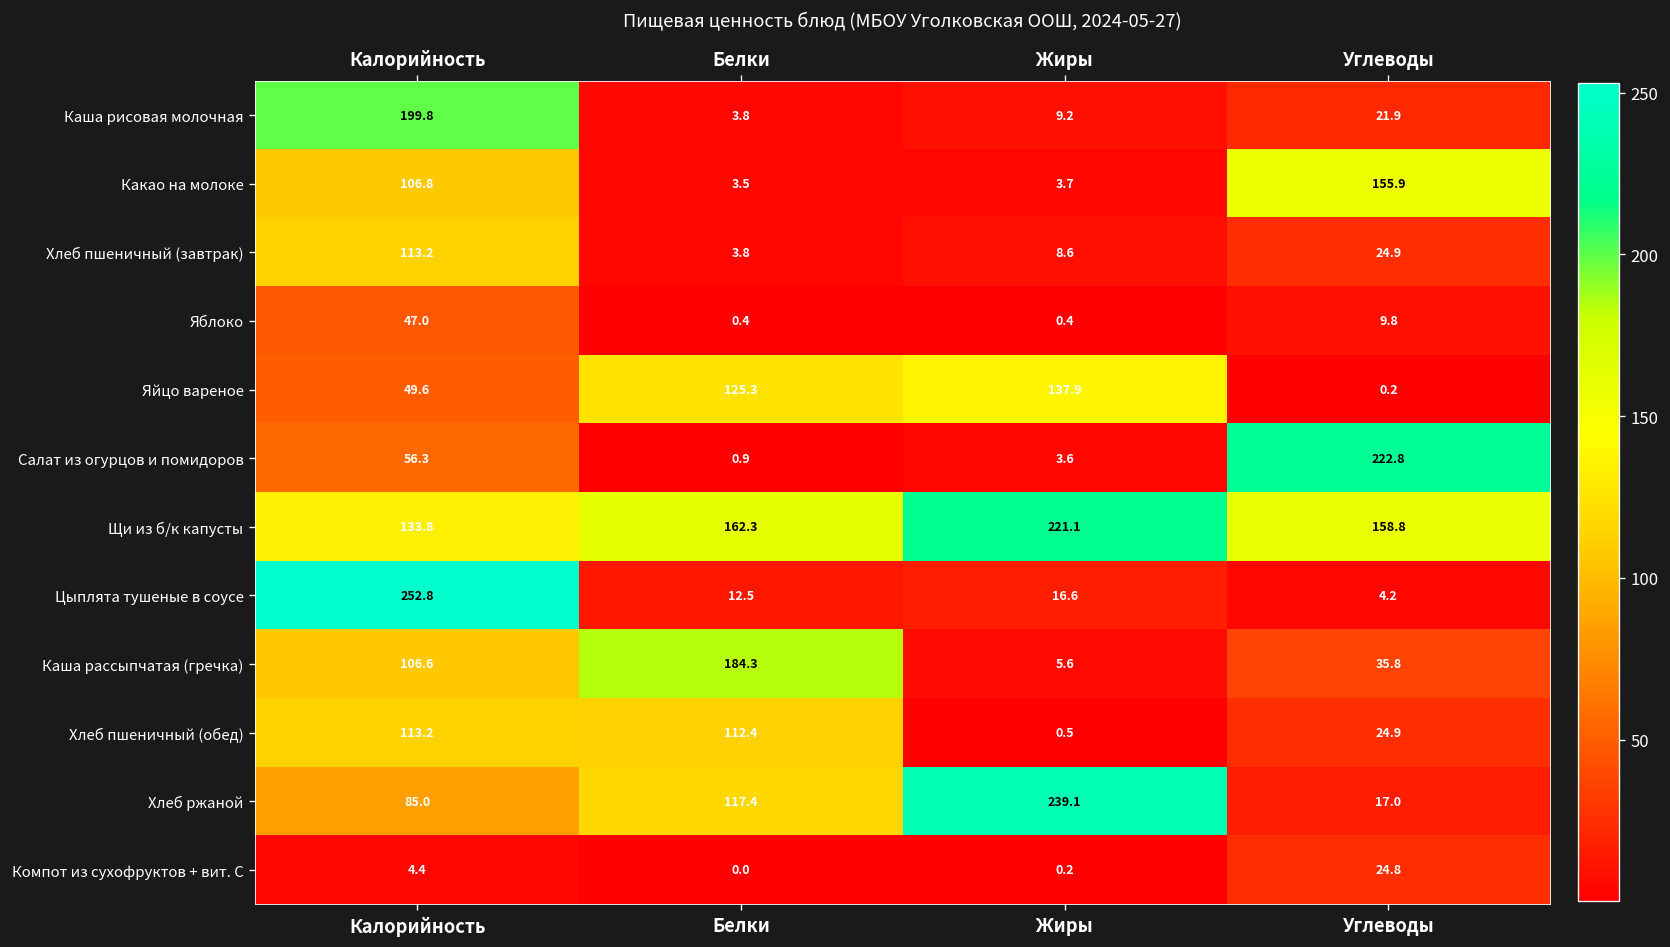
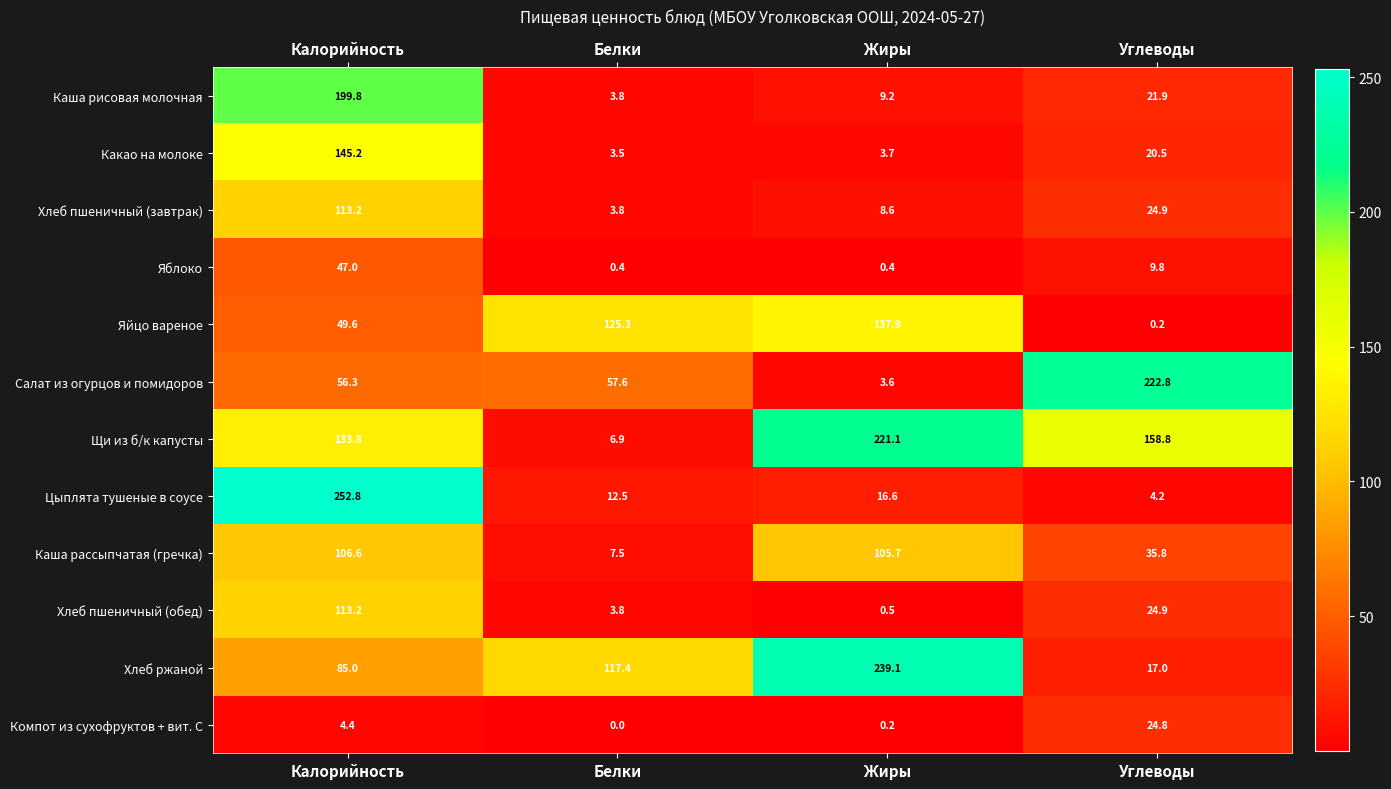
  {
    "Каша рисовая молочная": {
      "Калорийность": 199.8,
      "Белки": 3.8,
      "Жиры": 9.2,
      "Углеводы": 21.9
    },
    "Какао на молоке": {
-     "Калорийность": 106.8,
+     "Калорийность": 145.2,
      "Белки": 3.5,
      "Жиры": 3.7,
-     "Углеводы": 155.9
+     "Углеводы": 20.5
    },
    "Хлеб пшеничный (завтрак)": {
      "Калорийность": 113.2,
      "Белки": 3.8,
      "Жиры": 8.6,
      "Углеводы": 24.9
    },
    "Яблоко": {
      "Калорийность": 47.0,
      "Белки": 0.4,
      "Жиры": 0.4,
      "Углеводы": 9.8
    },
    "Яйцо вареное": {
      "Калорийность": 49.6,
      "Белки": 125.3,
      "Жиры": 137.9,
      "Углеводы": 0.2
    },
    "Салат из огурцов и помидоров": {
      "Калорийность": 56.3,
-     "Белки": 0.9,
+     "Белки": 57.6,
      "Жиры": 3.6,
      "Углеводы": 222.8
    },
    "Щи из б/к капусты": {
      "Калорийность": 133.8,
-     "Белки": 162.3,
+     "Белки": 6.9,
      "Жиры": 221.1,
      "Углеводы": 158.8
    },
    "Цыплята тушеные в соусе": {
      "Калорийность": 252.8,
      "Белки": 12.5,
      "Жиры": 16.6,
      "Углеводы": 4.2
    },
    "Каша рассыпчатая (гречка)": {
      "Калорийность": 106.6,
-     "Белки": 184.3,
-     "Жиры": 5.6,
+     "Белки": 7.5,
+     "Жиры": 105.7,
      "Углеводы": 35.8
    },
    "Хлеб пшеничный (обед)": {
      "Калорийность": 113.2,
-     "Белки": 112.4,
+     "Белки": 3.8,
      "Жиры": 0.5,
      "Углеводы": 24.9
    },
    "Хлеб ржаной": {
      "Калорийность": 85.0,
      "Белки": 117.4,
      "Жиры": 239.1,
      "Углеводы": 17.0
    },
    "Компот из сухофруктов + вит. С": {
      "Калорийность": 4.4,
      "Белки": 0.0,
      "Жиры": 0.2,
      "Углеводы": 24.8
    }
  }
